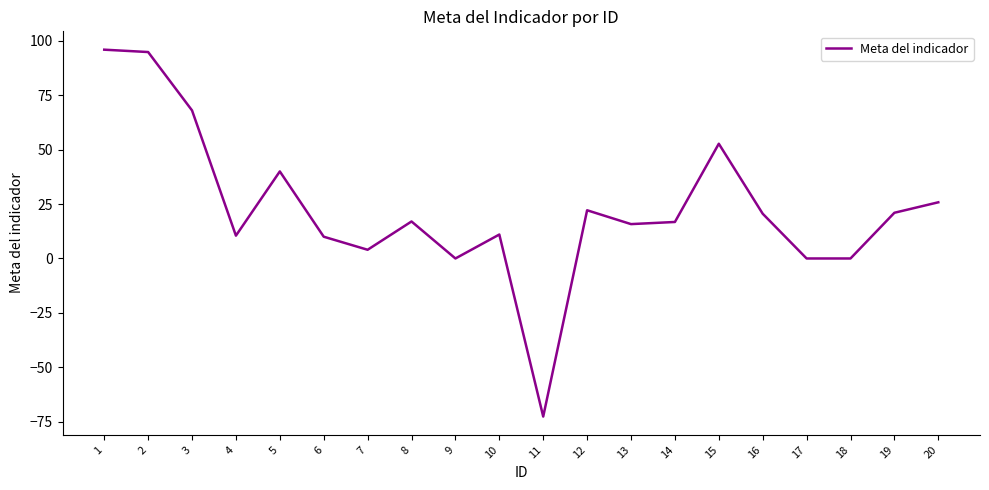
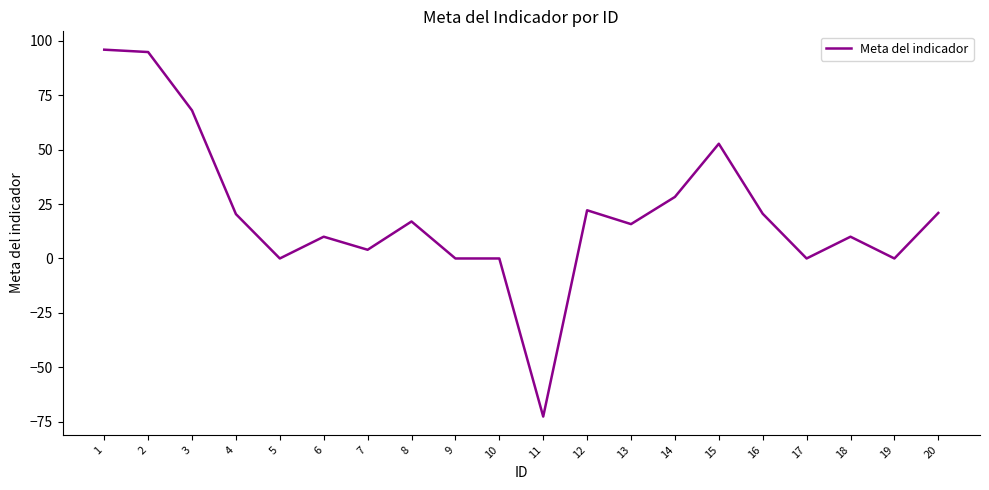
  {
    "1": 96,
    "2": 95,
    "3": 68,
-   "4": 10,
-   "5": 40,
+   "4": 20,
+   "5": 0,
    "6": 10,
    "7": 4,
    "8": 17,
    "9": 0,
-   "10": 11,
+   "10": 0,
    "11": -73,
    "12": 22,
    "13": 16,
-   "14": 17,
+   "14": 28,
    "15": 53,
    "16": 21,
    "17": 0,
-   "18": 0,
-   "19": 21,
-   "20": 26
+   "18": 10,
+   "19": 0,
+   "20": 21
  }
